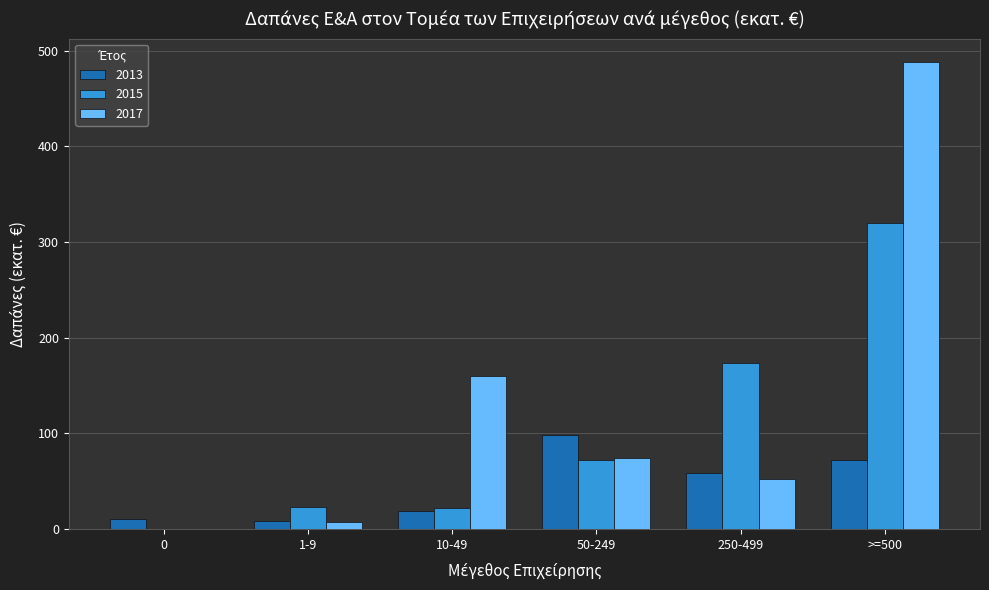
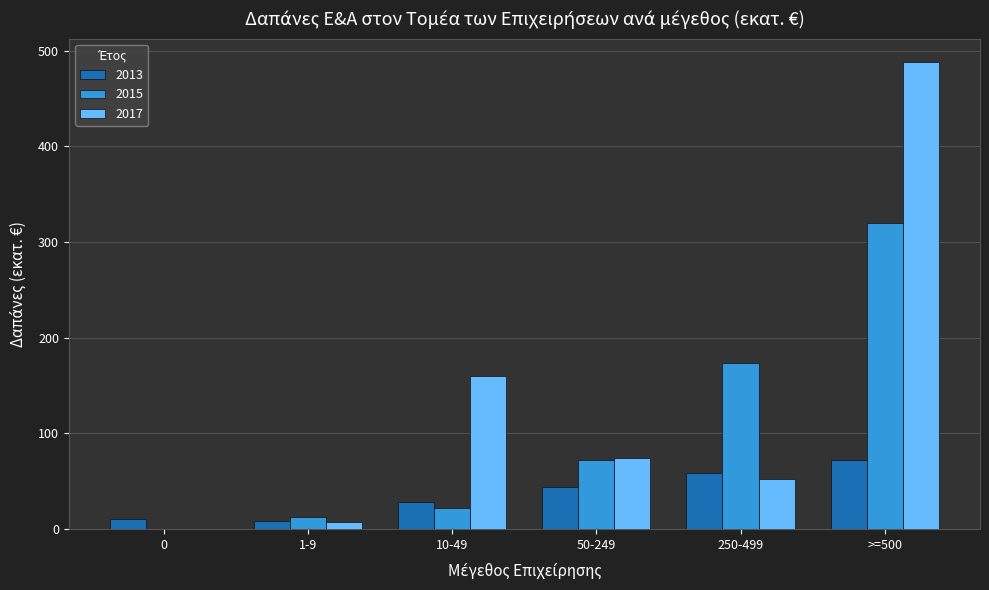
  {
    "2013": {
      "0": 10,
      "1-9": 10,
-     "10-49": 20,
-     "50-249": 100,
+     "10-49": 30,
+     "50-249": 40,
      "250-499": 60,
      ">=500": 70
    },
    "2015": {
      "0": 0,
-     "1-9": 20,
+     "1-9": 10,
      "10-49": 20,
      "50-249": 70,
      "250-499": 170,
      ">=500": 320
    },
    "2017": {
      "0": 0,
      "1-9": 10,
      "10-49": 160,
      "50-249": 70,
      "250-499": 50,
      ">=500": 490
    }
  }
